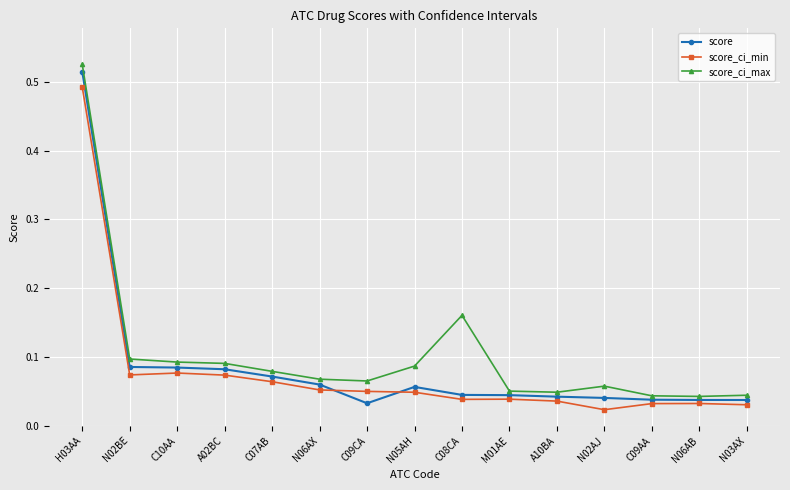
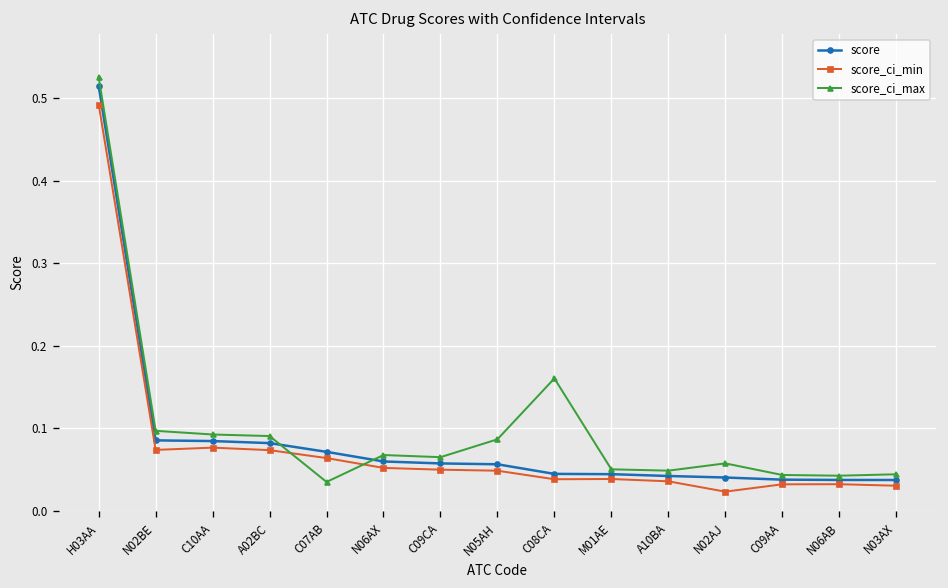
  {
    "score": {
      "H03AA": 0.51,
      "N02BE": 0.09,
      "C10AA": 0.08,
      "A02BC": 0.08,
      "C07AB": 0.07,
      "N06AX": 0.06,
-     "C09CA": 0.03,
+     "C09CA": 0.06,
      "N05AH": 0.06,
      "C08CA": 0.04,
      "M01AE": 0.04,
      "A10BA": 0.04,
      "N02AJ": 0.04,
      "C09AA": 0.04,
      "N06AB": 0.04,
      "N03AX": 0.04
    },
    "score_ci_min": {
      "H03AA": 0.49,
      "N02BE": 0.07,
      "C10AA": 0.08,
      "A02BC": 0.07,
      "C07AB": 0.06,
      "N06AX": 0.05,
      "C09CA": 0.05,
      "N05AH": 0.05,
      "C08CA": 0.04,
      "M01AE": 0.04,
      "A10BA": 0.04,
      "N02AJ": 0.02,
      "C09AA": 0.03,
      "N06AB": 0.03,
      "N03AX": 0.03
    },
    "score_ci_max": {
      "H03AA": 0.53,
      "N02BE": 0.10,
      "C10AA": 0.09,
      "A02BC": 0.09,
-     "C07AB": 0.08,
+     "C07AB": 0.04,
      "N06AX": 0.07,
      "C09CA": 0.07,
      "N05AH": 0.09,
      "C08CA": 0.16,
      "M01AE": 0.05,
      "A10BA": 0.05,
      "N02AJ": 0.06,
      "C09AA": 0.04,
      "N06AB": 0.04,
      "N03AX": 0.04
    }
  }
